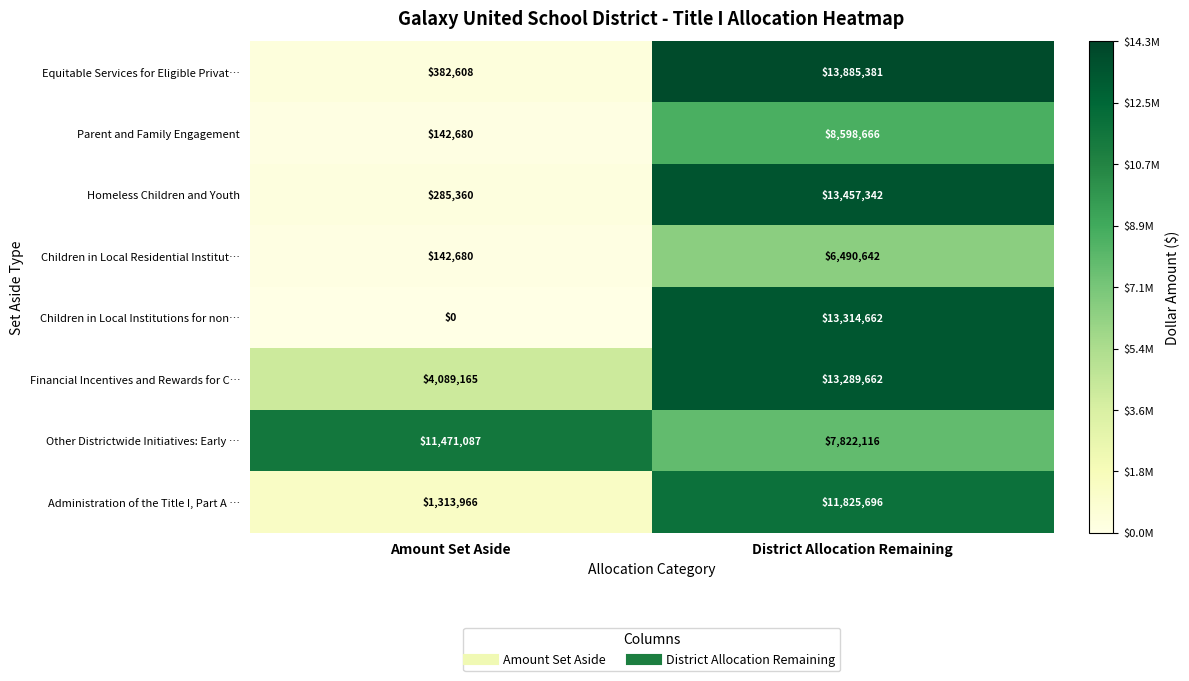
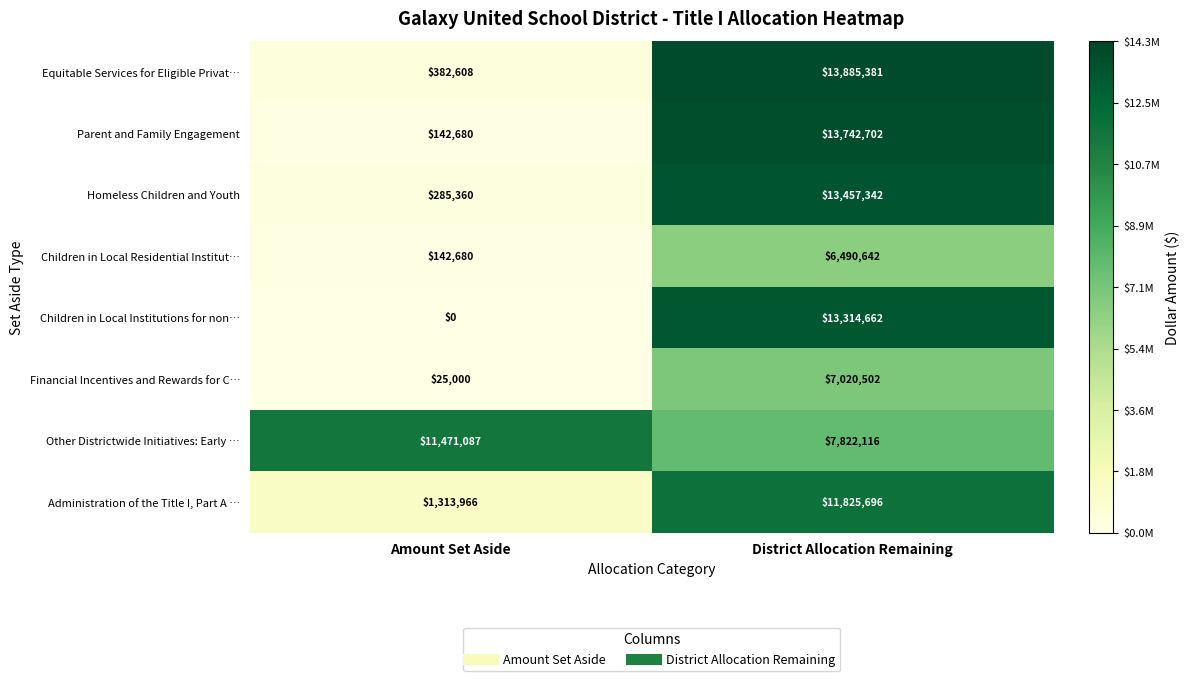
  {
    "Equitable Services for Eligible Privat…": {
      "Amount Set Aside": "$382,608",
      "District Allocation Remaining": "$13,885,381"
    },
    "Parent and Family Engagement": {
      "Amount Set Aside": "$142,680",
-     "District Allocation Remaining": "$8,598,666"
+     "District Allocation Remaining": "$13,742,702"
    },
    "Homeless Children and Youth": {
      "Amount Set Aside": "$285,360",
      "District Allocation Remaining": "$13,457,342"
    },
    "Children in Local Residential Institut…": {
      "Amount Set Aside": "$142,680",
      "District Allocation Remaining": "$6,490,642"
    },
    "Children in Local Institutions for non…": {
      "Amount Set Aside": "$0",
      "District Allocation Remaining": "$13,314,662"
    },
    "Financial Incentives and Rewards for C…": {
-     "Amount Set Aside": "$4,089,165",
-     "District Allocation Remaining": "$13,289,662"
+     "Amount Set Aside": "$25,000",
+     "District Allocation Remaining": "$7,020,502"
    },
    "Other Districtwide Initiatives: Early …": {
      "Amount Set Aside": "$11,471,087",
      "District Allocation Remaining": "$7,822,116"
    },
    "Administration of the Title I, Part A …": {
      "Amount Set Aside": "$1,313,966",
      "District Allocation Remaining": "$11,825,696"
    }
  }
